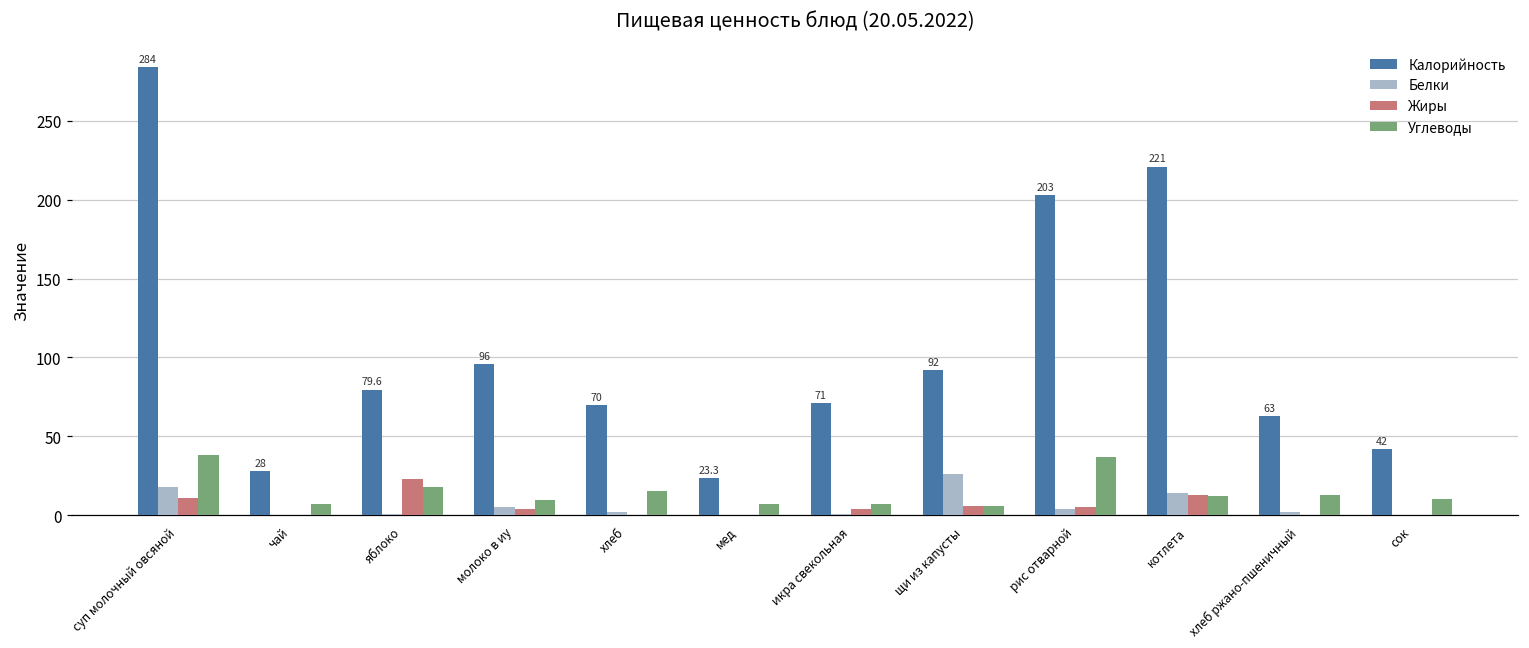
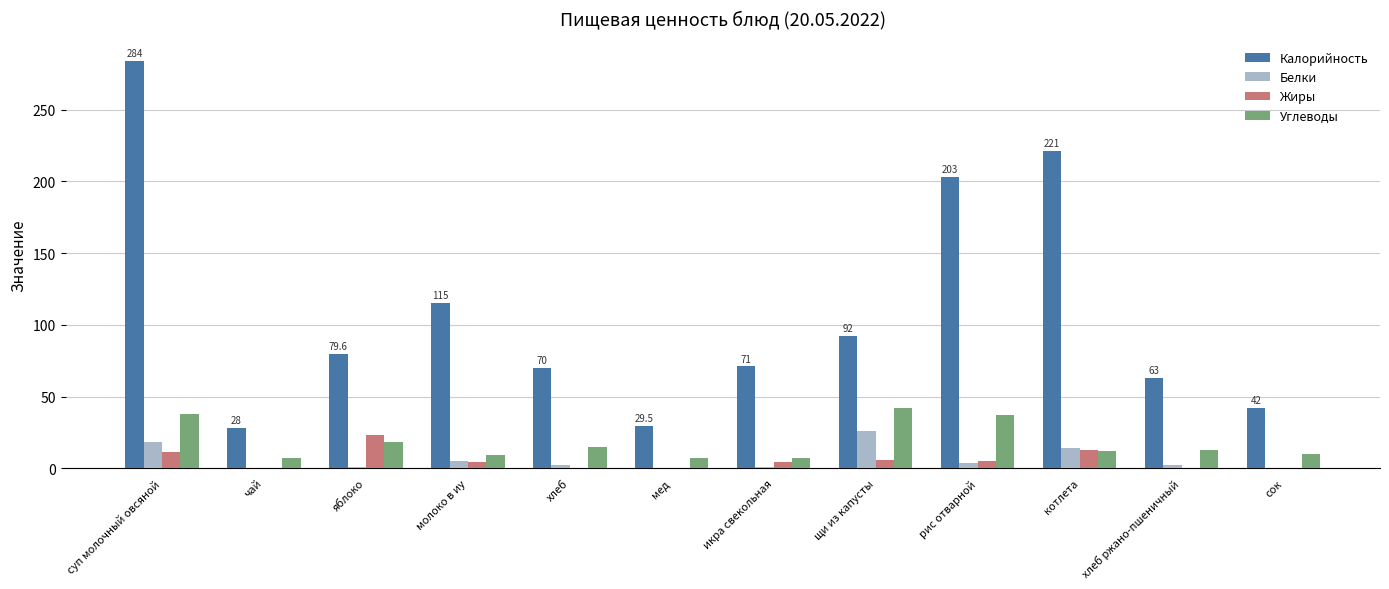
  {
    "Калорийность": {
      "суп молочный овсяной": 284,
      "чай": 28,
      "яблоко": 79.6,
-     "молоко в иу": 96,
+     "молоко в иу": 115,
      "хлеб": 70,
-     "мед": 23.3,
+     "мед": 29.5,
      "икра свекольная": 71,
      "щи из капусты": 92,
      "рис отварной": 203,
      "котлета": 221,
      "хлеб ржано-пшеничный": 63,
      "сок": 42
    },
    "Белки": {
      "суп молочный овсяной": 18,
      "чай": 0,
      "молоко в иу": 5,
      "хлеб": 2,
      "щи из капусты": 26,
      "рис отварной": 4,
      "котлета": 14,
      "хлеб ржано-пшеничный": 2,
      "сок": 0
    },
    "Жиры": {
      "суп молочный овсяной": 11,
      "чай": 0,
      "яблоко": 23,
      "молоко в иу": 4,
      "хлеб": 0,
      "мед": 0,
      "икра свекольная": 4,
      "щи из капусты": 6,
      "рис отварной": 5,
      "котлета": 13,
      "сок": 0
    },
    "Углеводы": {
      "суп молочный овсяной": 38,
      "чай": 7,
      "яблоко": 18,
      "молоко в иу": 9,
      "хлеб": 15,
      "мед": 7,
      "икра свекольная": 7,
-     "щи из капусты": 6,
+     "щи из капусты": 42,
      "рис отварной": 37,
      "котлета": 12,
      "хлеб ржано-пшеничный": 13,
      "сок": 10
    }
  }
